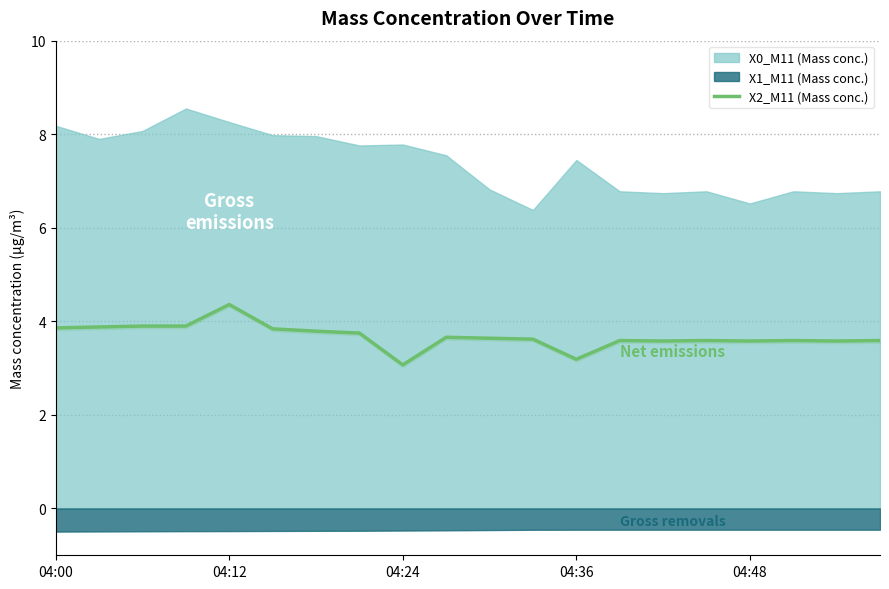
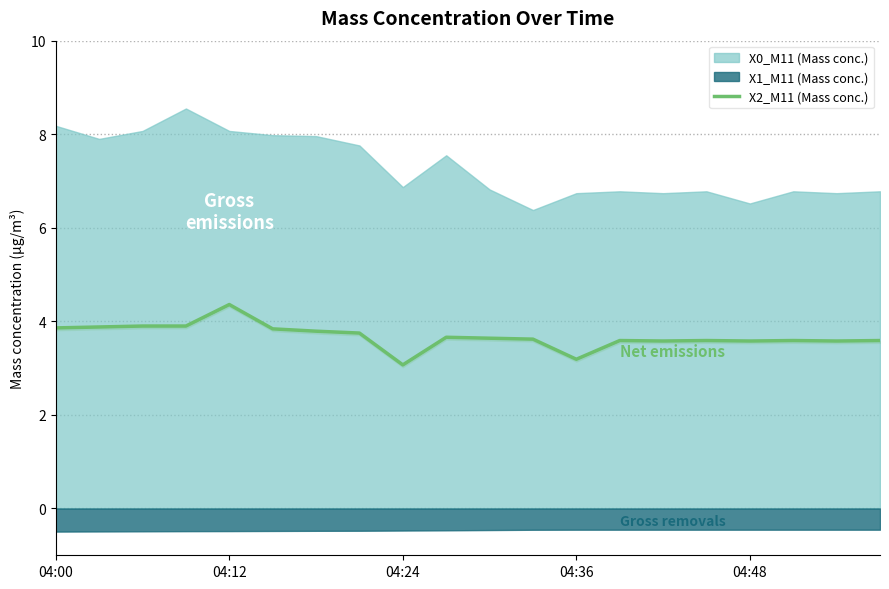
  {
    "X2_M11 (Mass conc.)": {
      "04:00": 3.9,
      "04:12": 4.4,
      "04:24": 3.1,
      "04:36": 3.2,
      "04:48": 3.6
    },
    "X0_M11 (Mass conc.)": {
      "04:00": 8.2,
-     "04:12": 8.3,
-     "04:24": 7.8,
-     "04:36": 7.5,
+     "04:12": 8.1,
+     "04:24": 6.9,
+     "04:36": 6.7,
      "04:48": 6.5
    }
  }
